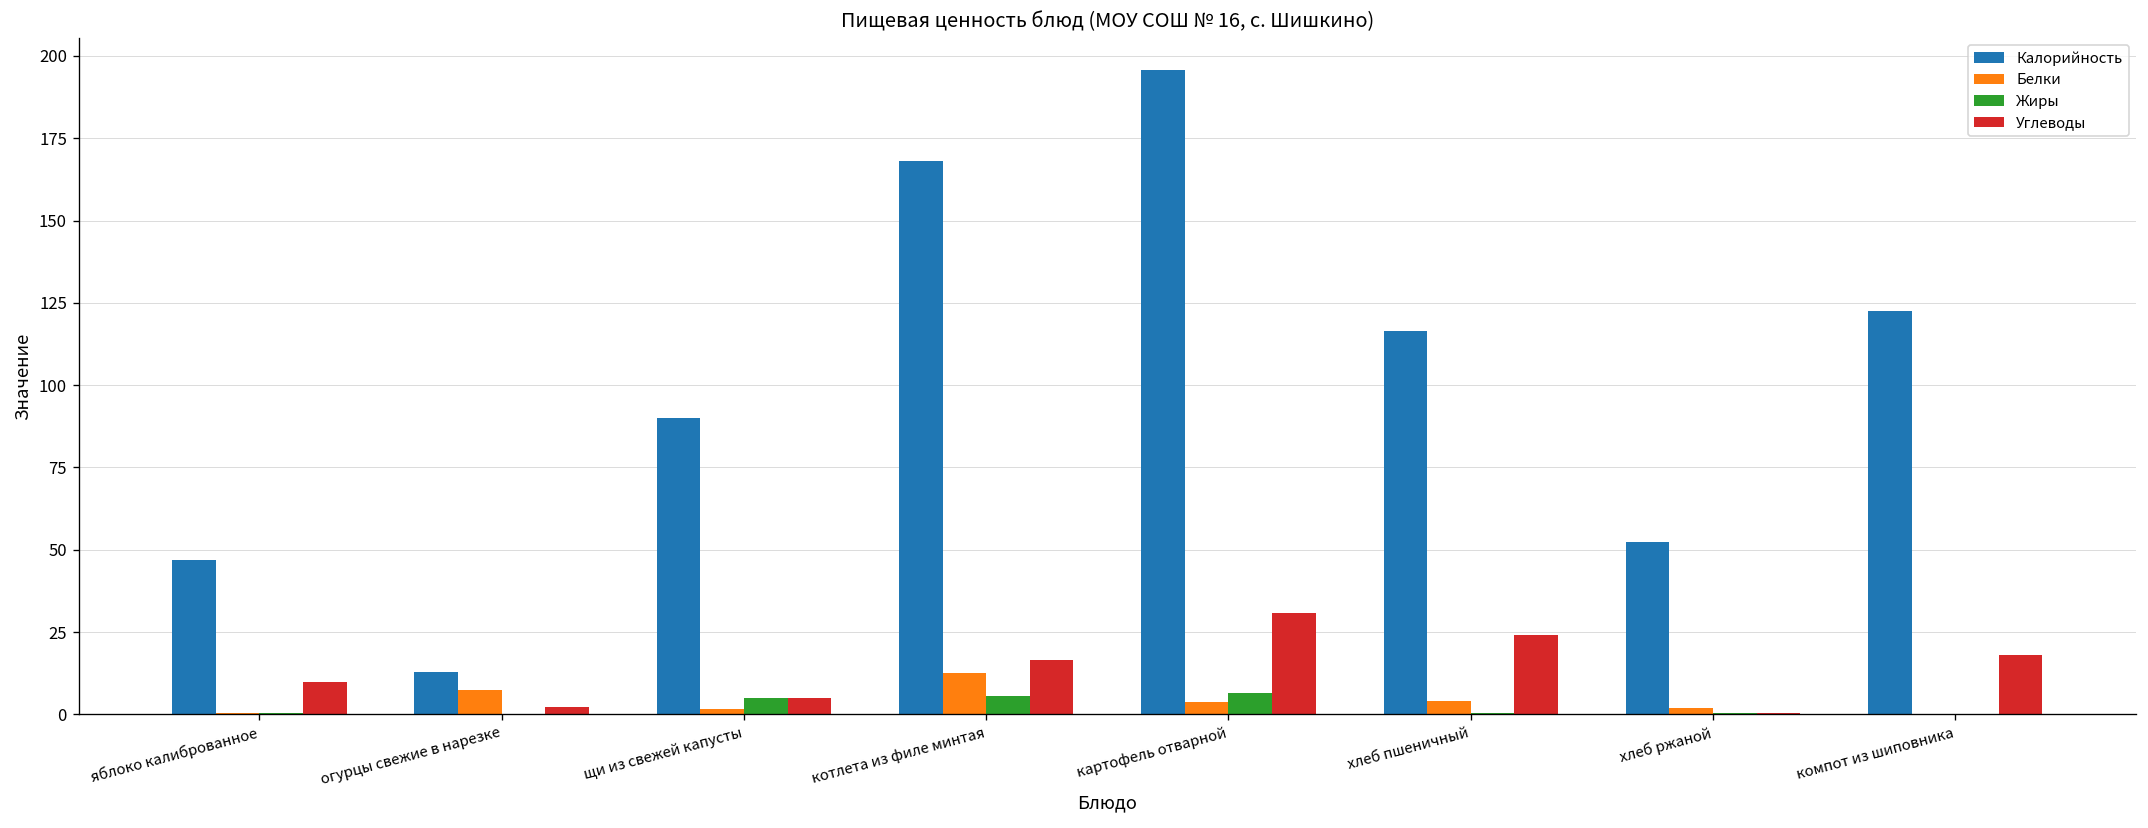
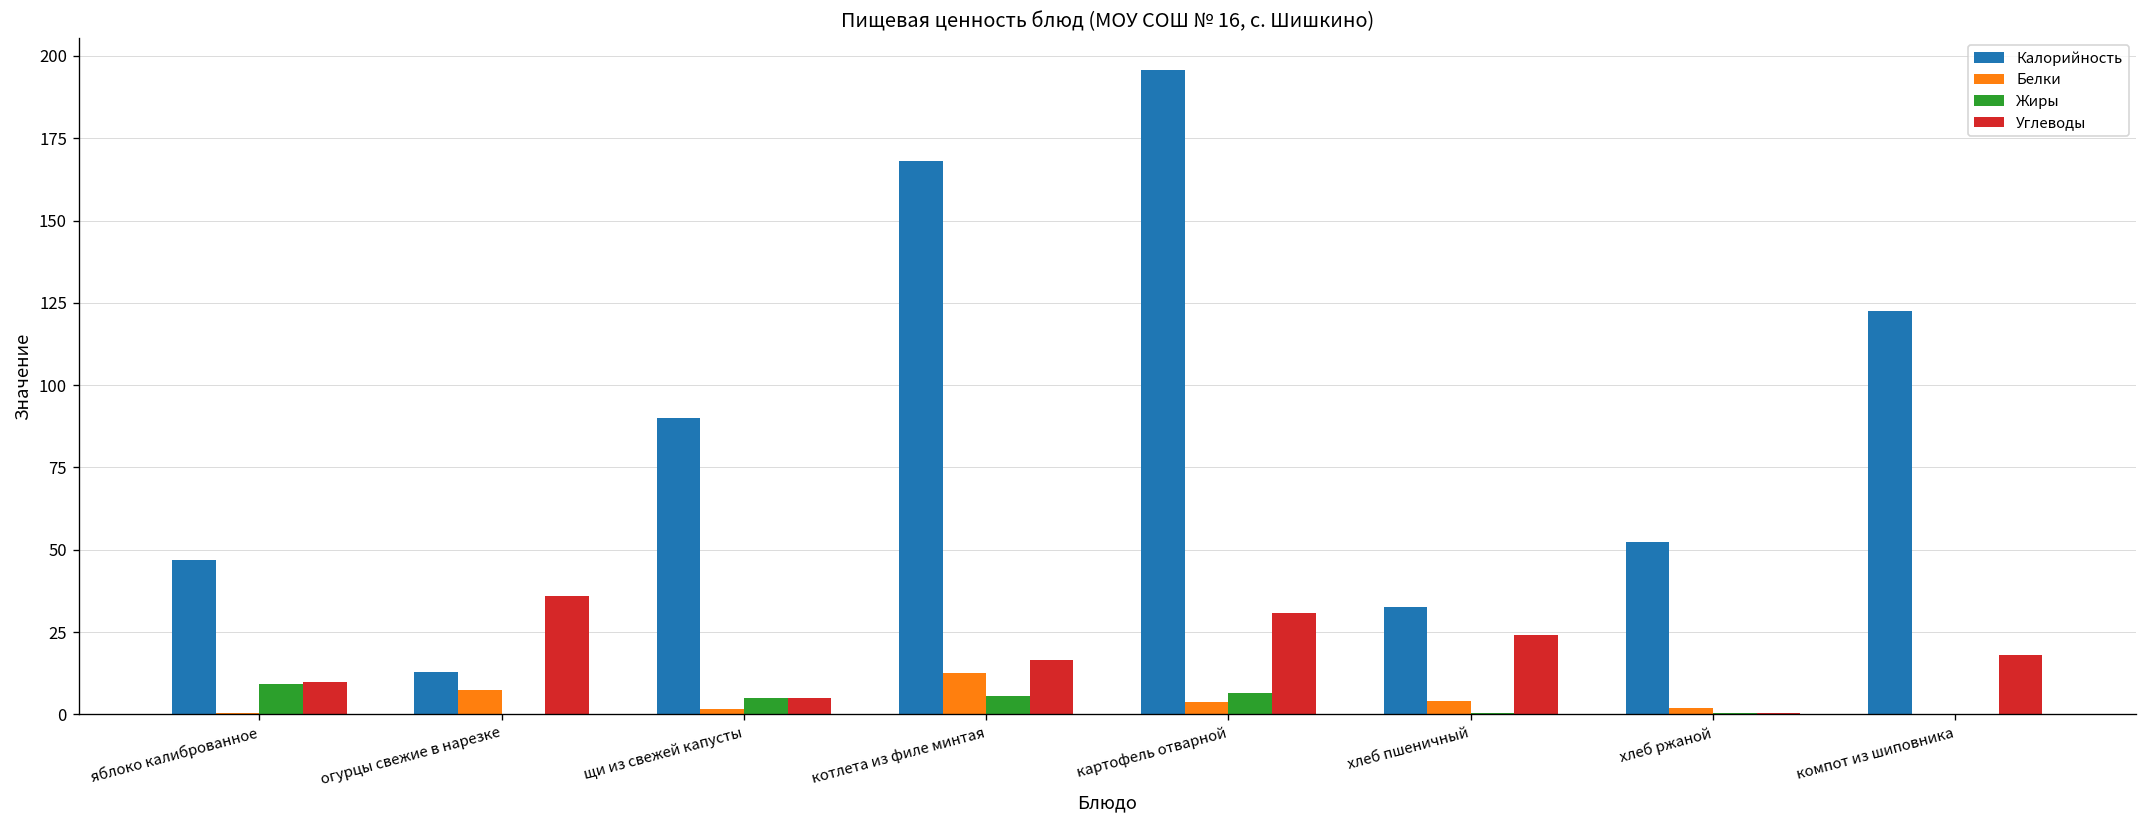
  {
    "Калорийность": {
      "яблоко калиброванное": 47,
      "огурцы свежие в нарезке": 13,
      "щи из свежей капусты": 90,
      "котлета из филе минтая": 168,
      "картофель отварной": 196,
-     "хлеб пшеничный": 117,
+     "хлеб пшеничный": 33,
      "хлеб ржаной": 52,
      "компот из шиповника": 123
    },
    "Белки": {
      "огурцы свежие в нарезке": 8,
      "щи из свежей капусты": 2,
      "котлета из филе минтая": 13,
      "картофель отварной": 4,
      "хлеб пшеничный": 4,
      "хлеб ржаной": 2,
      "компот из шиповника": 0
    },
    "Жиры": {
-     "яблоко калиброванное": 0,
+     "яблоко калиброванное": 9,
      "щи из свежей капусты": 5,
      "котлета из филе минтая": 6,
      "картофель отварной": 6
    },
    "Углеводы": {
      "яблоко калиброванное": 10,
-     "огурцы свежие в нарезке": 2,
+     "огурцы свежие в нарезке": 36,
      "щи из свежей капусты": 5,
      "котлета из филе минтая": 17,
      "картофель отварной": 31,
      "хлеб пшеничный": 24,
      "компот из шиповника": 18
    }
  }
